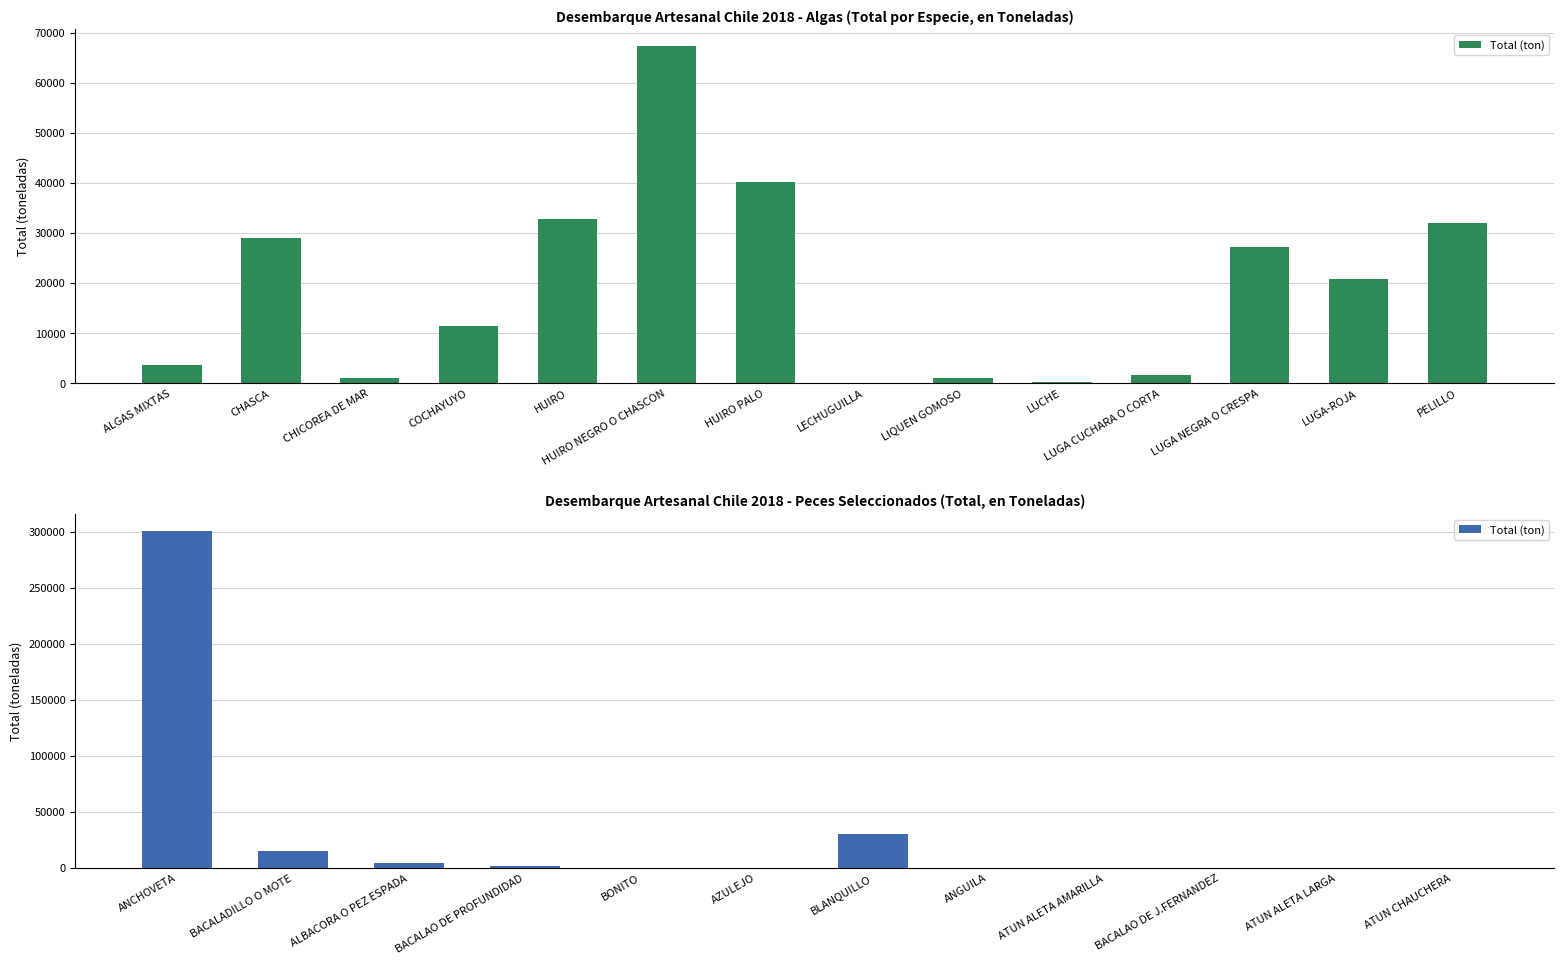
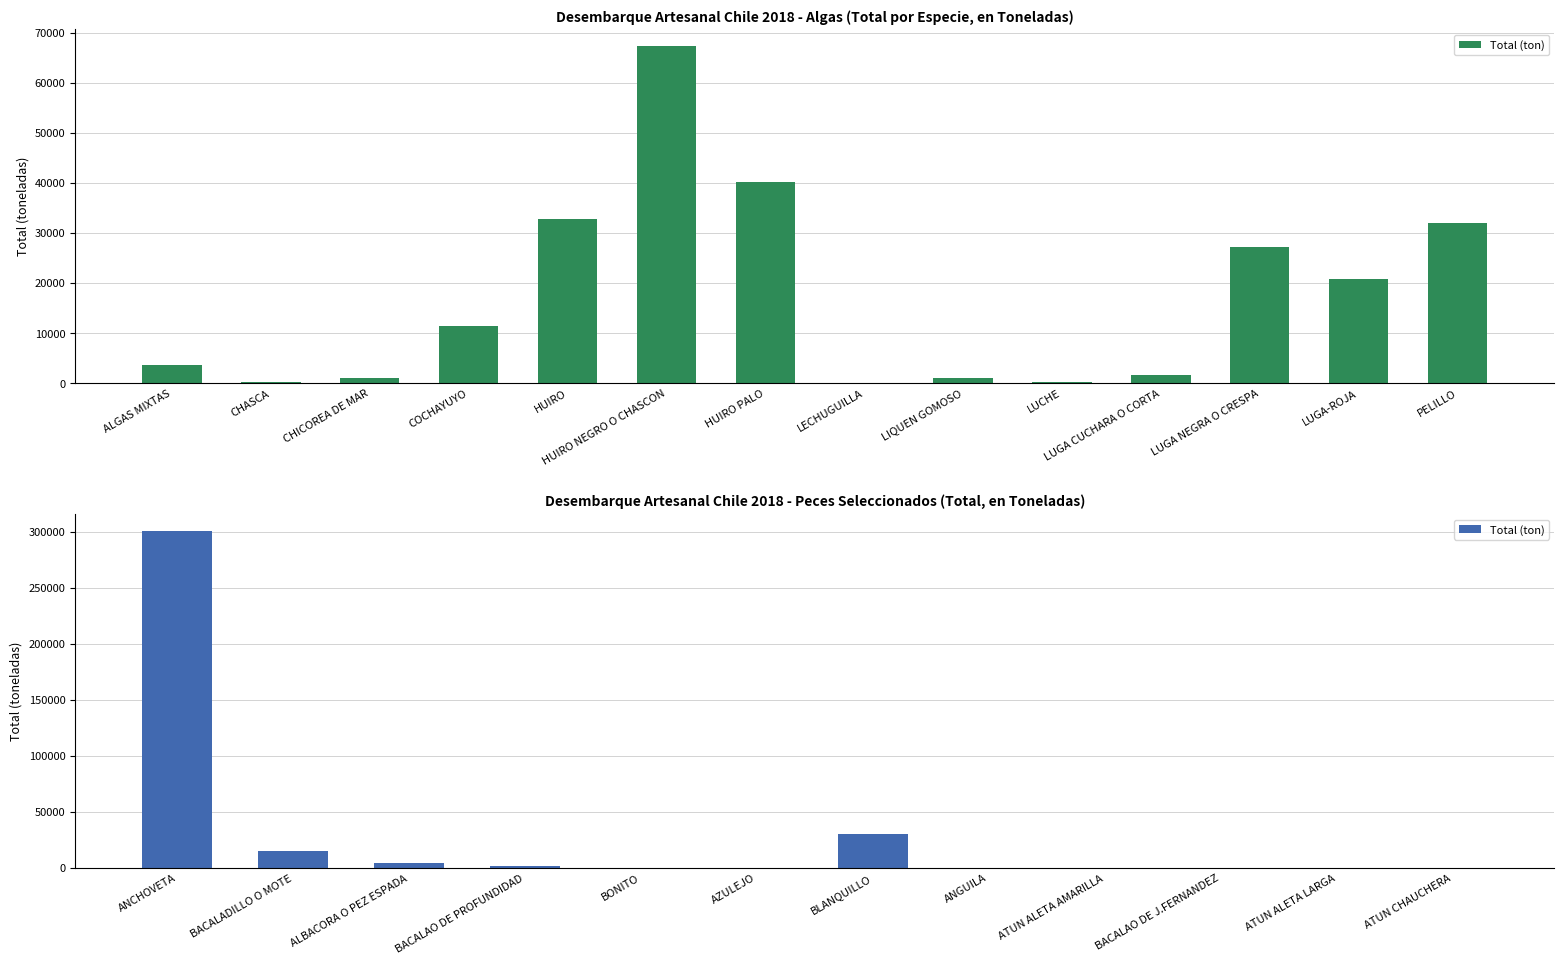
  {
    "Desembarque Artesanal Chile 2018 - Algas (Total por Especie, en Toneladas)": {
      "ALGAS MIXTAS": 4000,
-     "CHASCA": 29000,
+     "CHASCA": 0,
      "CHICOREA DE MAR": 1000,
      "COCHAYUYO": 11000,
      "HUIRO": 33000,
      "HUIRO NEGRO O CHASCON": 67000,
      "HUIRO PALO": 40000,
      "LIQUEN GOMOSO": 1000,
      "LUGA CUCHARA O CORTA": 2000,
      "LUGA NEGRA O CRESPA": 27000,
      "LUGA-ROJA": 21000,
      "PELILLO": 32000
    },
    "Desembarque Artesanal Chile 2018 - Peces Seleccionados (Total, en Toneladas)": {
      "ANCHOVETA": 300000,
      "BACALADILLO O MOTE": 15000,
      "ALBACORA O PEZ ESPADA": 5000,
      "BLANQUILLO": 30000
    }
  }
